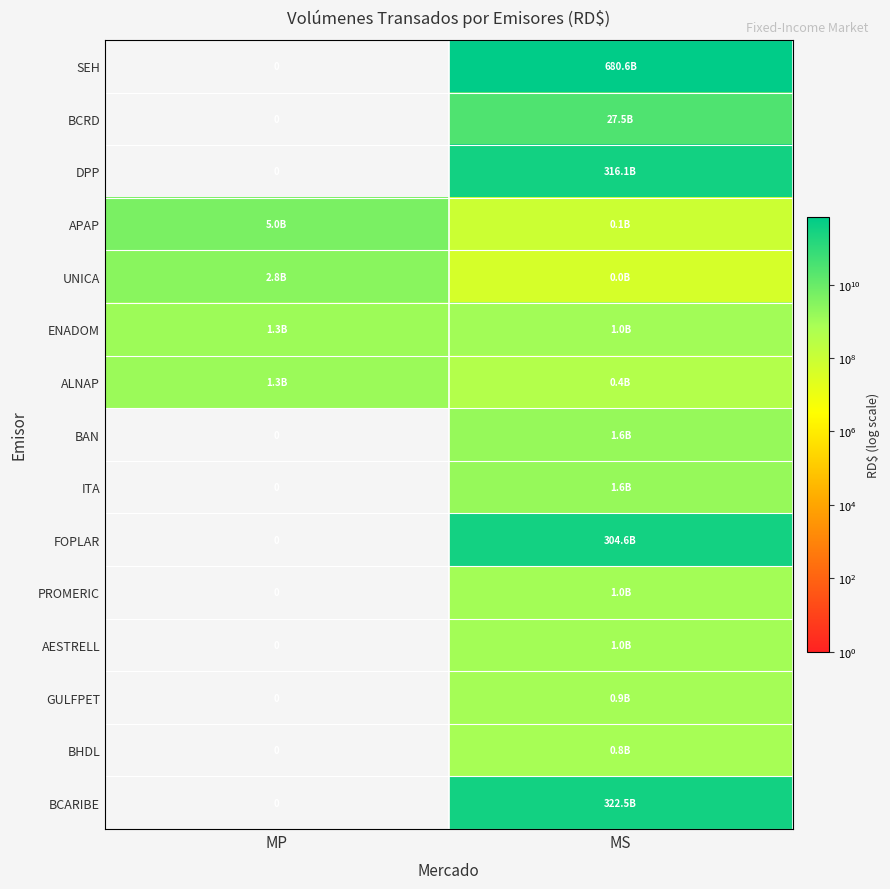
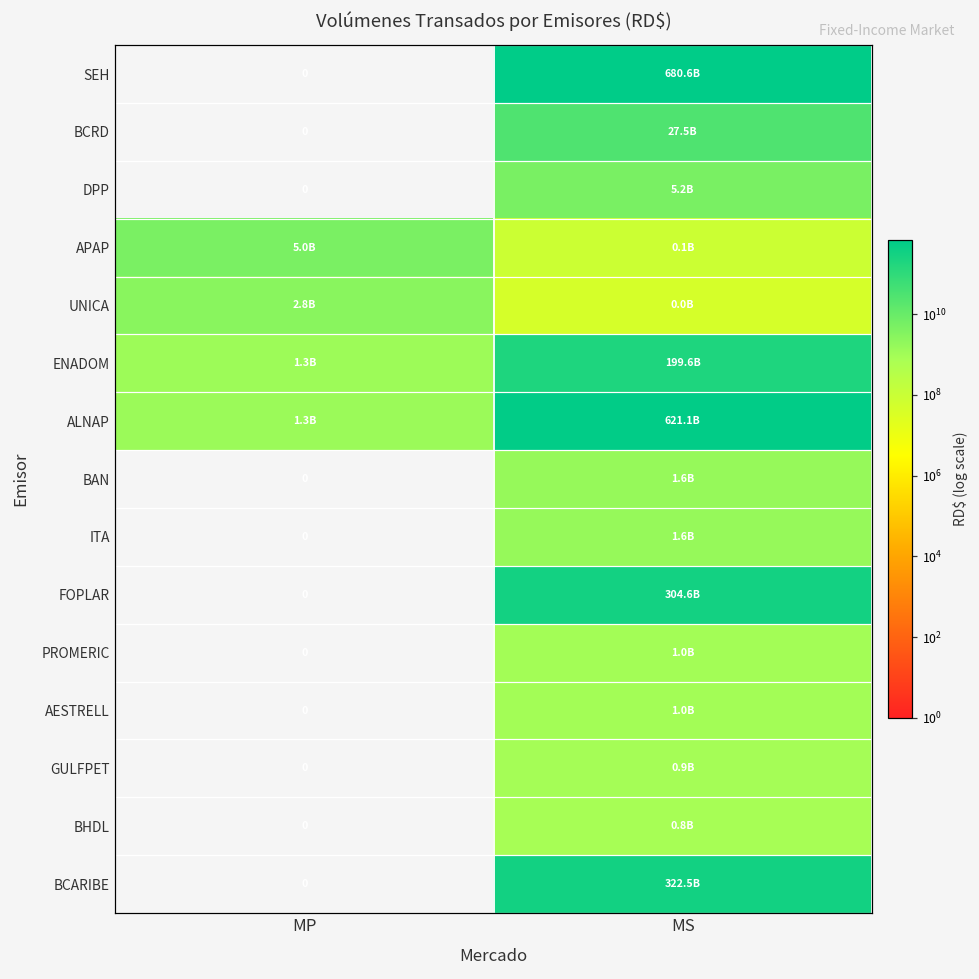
  {
    "DPP": {
-     "MS": "316.1B"
+     "MS": "5.2B"
    },
    "ENADOM": {
-     "MS": "1.0B"
+     "MS": "199.6B"
    },
    "ALNAP": {
-     "MS": "0.4B"
+     "MS": "621.1B"
    }
  }
